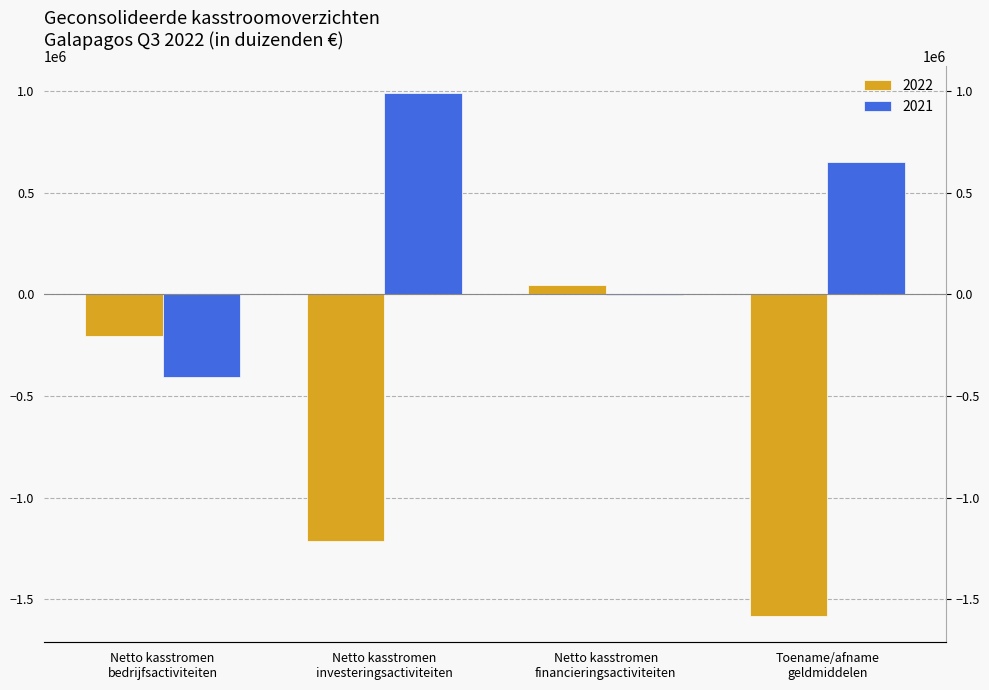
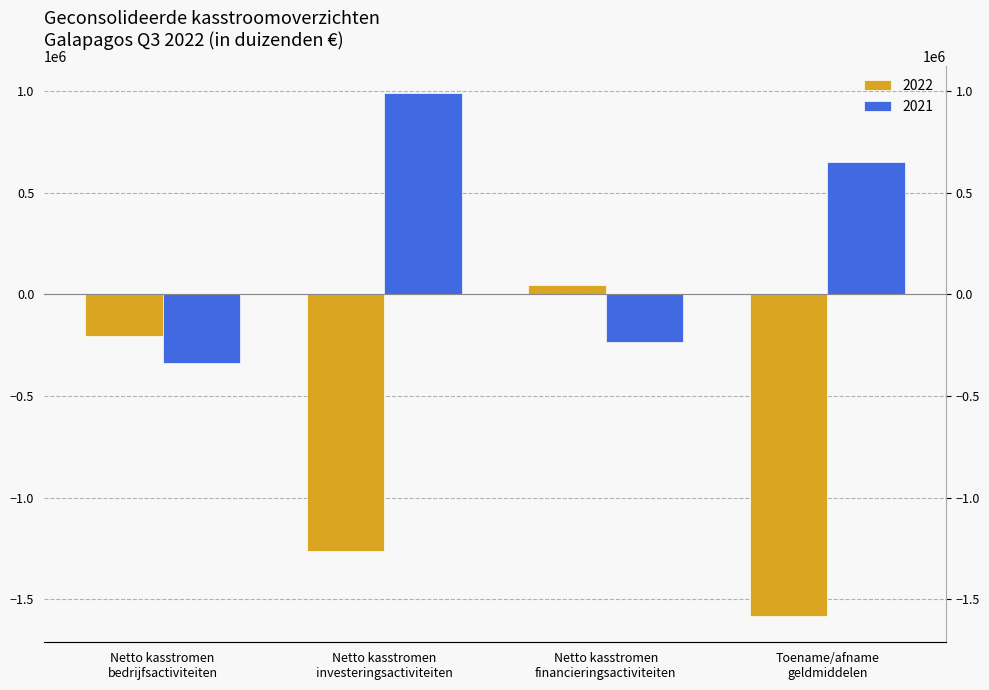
  {
    "2022": {
      "Netto kasstromen bedrijfsactiviteiten": -210000,
-     "Netto kasstromen investeringsactiviteiten": -1220000,
+     "Netto kasstromen investeringsactiviteiten": -1260000,
      "Netto kasstromen financieringsactiviteiten": 50000,
      "Toename/afname geldmiddelen": -1580000
    },
    "2021": {
-     "Netto kasstromen bedrijfsactiviteiten": -410000,
+     "Netto kasstromen bedrijfsactiviteiten": -340000,
      "Netto kasstromen investeringsactiviteiten": 990000,
-     "Netto kasstromen financieringsactiviteiten": 0,
+     "Netto kasstromen financieringsactiviteiten": -240000,
      "Toename/afname geldmiddelen": 650000
    }
  }
